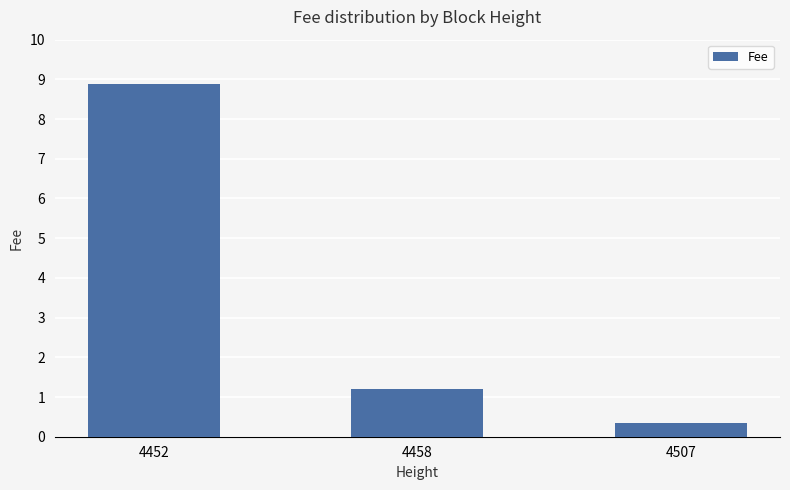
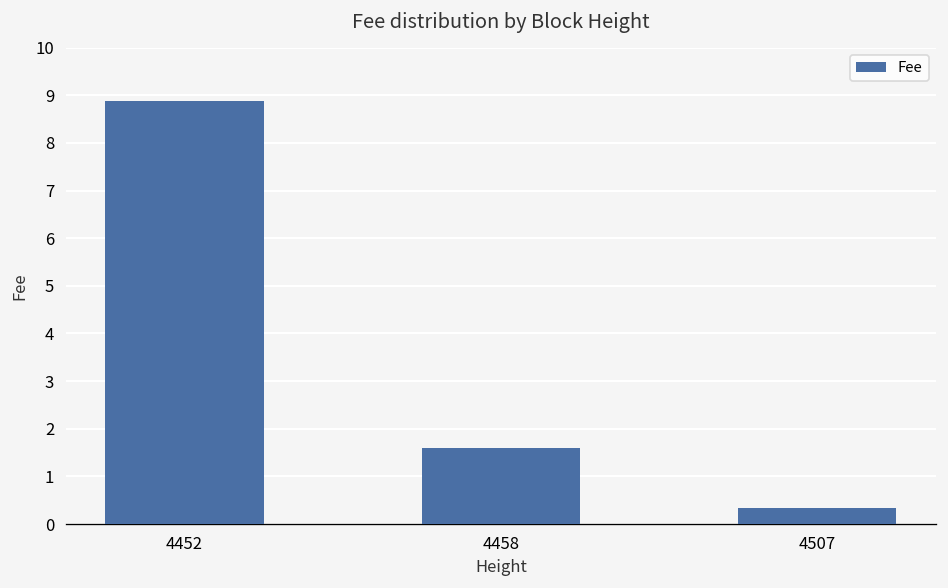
  {
    "4452": 8.9,
-   "4458": 1.2,
+   "4458": 1.6,
    "4507": 0.3
  }
